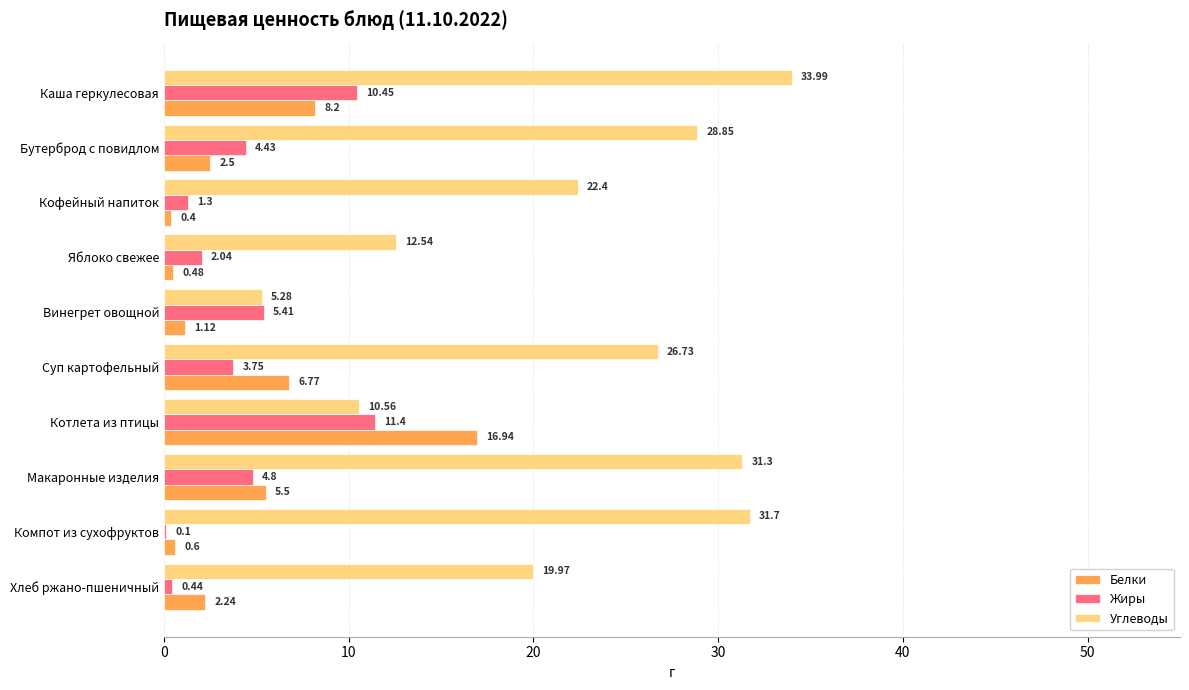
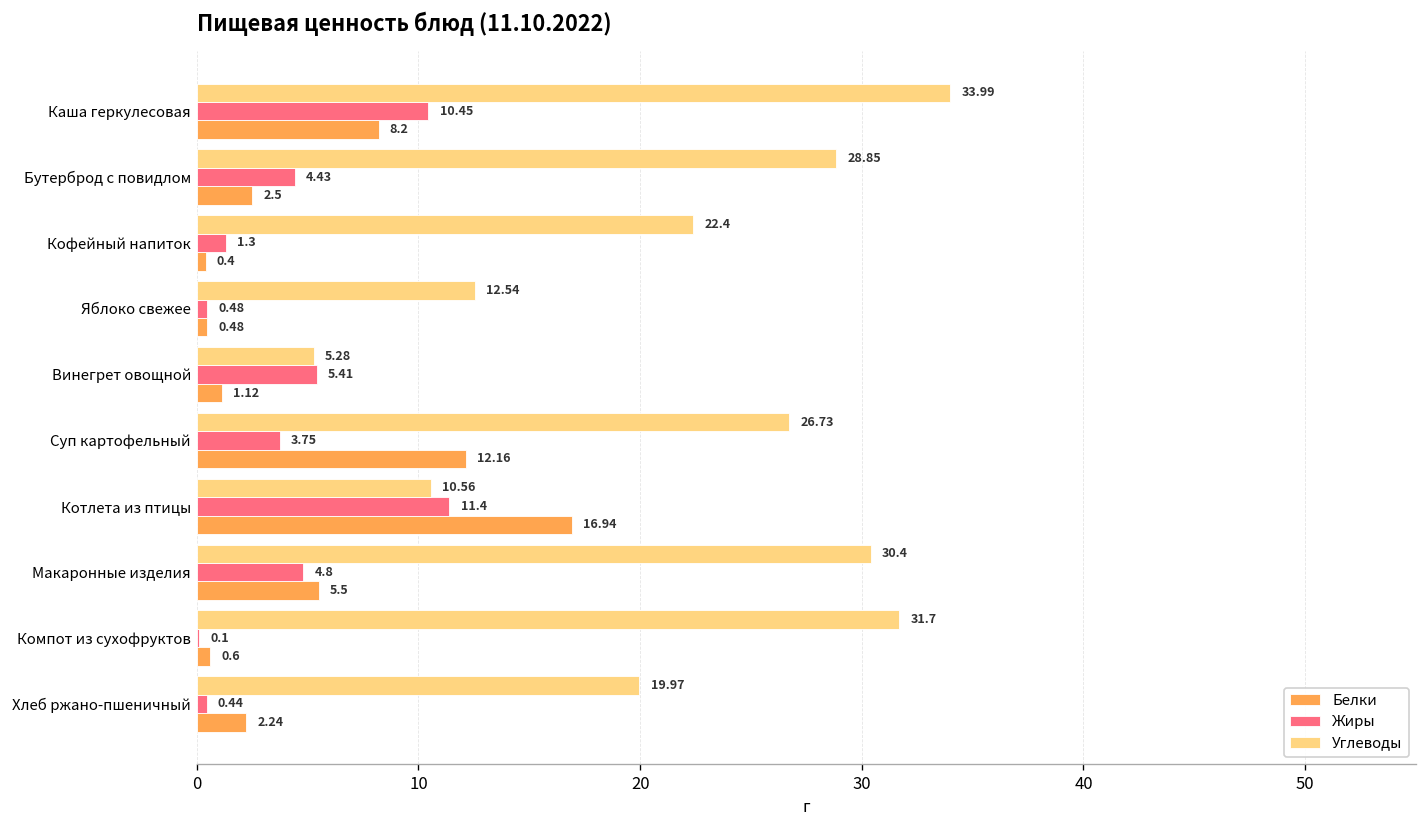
  {
    "Белки": {
      "Каша геркулесовая": 8.2,
      "Бутерброд с повидлом": 2.5,
      "Кофейный напиток": 0.4,
      "Яблоко свежее": 0.48,
      "Винегрет овощной": 1.12,
-     "Суп картофельный": 6.77,
+     "Суп картофельный": 12.16,
      "Котлета из птицы": 16.94,
      "Макаронные изделия": 5.5,
      "Компот из сухофруктов": 0.6,
      "Хлеб ржано-пшеничный": 2.24
    },
    "Жиры": {
      "Каша геркулесовая": 10.45,
      "Бутерброд с повидлом": 4.43,
      "Кофейный напиток": 1.3,
-     "Яблоко свежее": 2.04,
+     "Яблоко свежее": 0.48,
      "Винегрет овощной": 5.41,
      "Суп картофельный": 3.75,
      "Котлета из птицы": 11.4,
      "Макаронные изделия": 4.8,
      "Компот из сухофруктов": 0.1,
      "Хлеб ржано-пшеничный": 0.44
    },
    "Углеводы": {
      "Каша геркулесовая": 33.99,
      "Бутерброд с повидлом": 28.85,
      "Кофейный напиток": 22.4,
      "Яблоко свежее": 12.54,
      "Винегрет овощной": 5.28,
      "Суп картофельный": 26.73,
      "Котлета из птицы": 10.56,
-     "Макаронные изделия": 31.3,
+     "Макаронные изделия": 30.4,
      "Компот из сухофруктов": 31.7,
      "Хлеб ржано-пшеничный": 19.97
    }
  }
